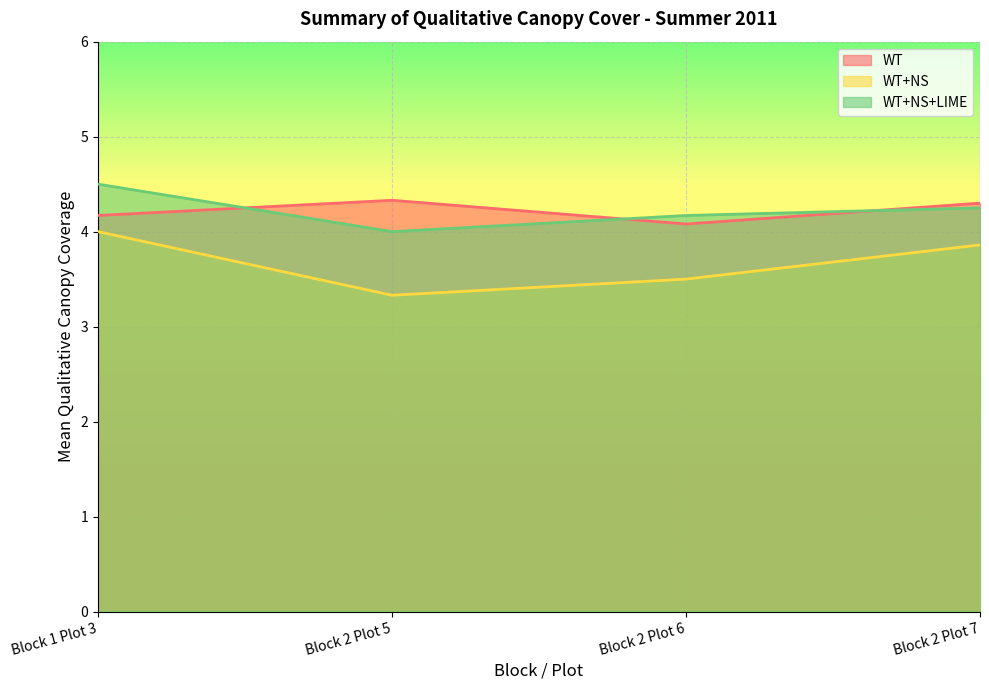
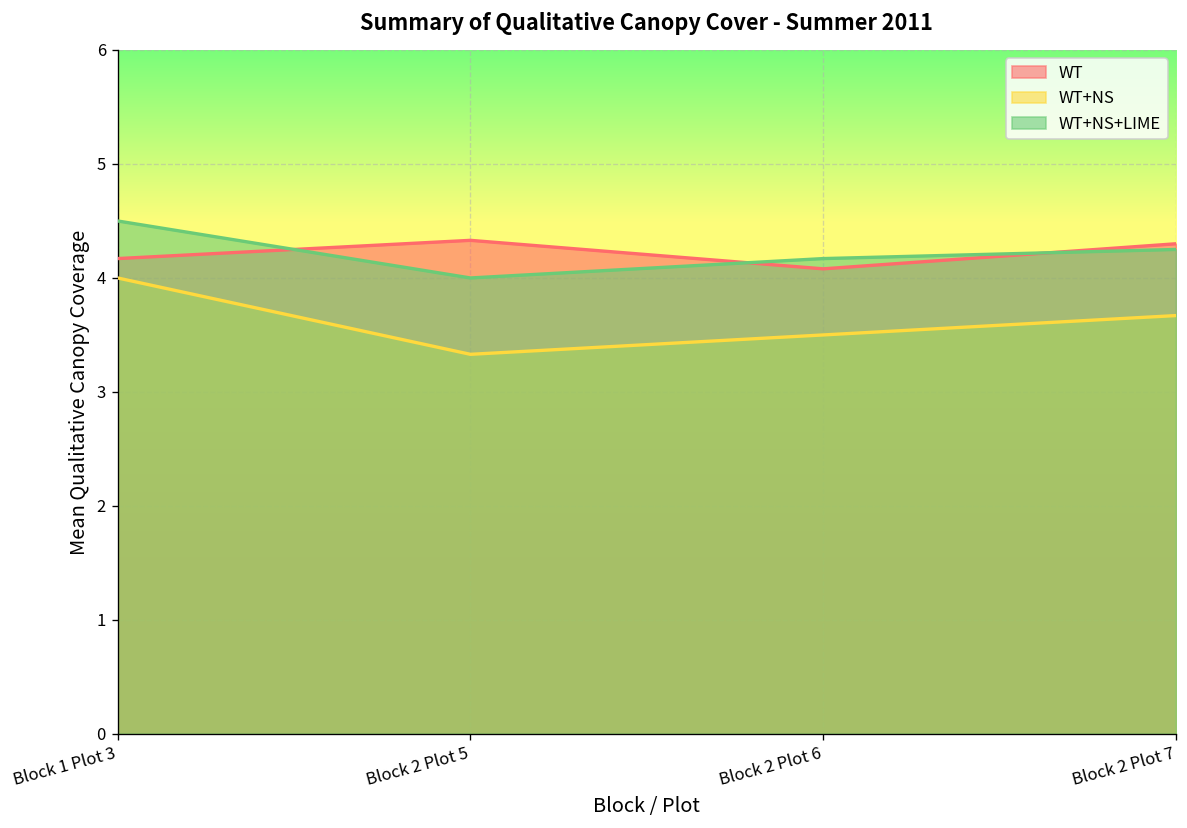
  {
    "WT": {
      "Block 1 Plot 3": 4.2,
      "Block 2 Plot 5": 4.3,
      "Block 2 Plot 6": 4.1,
      "Block 2 Plot 7": 4.3
    },
    "WT+NS": {
      "Block 1 Plot 3": 4.0,
      "Block 2 Plot 5": 3.3,
      "Block 2 Plot 6": 3.5,
-     "Block 2 Plot 7": 3.9
+     "Block 2 Plot 7": 3.7
    },
    "WT+NS+LIME": {
      "Block 1 Plot 3": 4.5,
      "Block 2 Plot 5": 4.0,
      "Block 2 Plot 6": 4.2,
      "Block 2 Plot 7": 4.3
    }
  }
